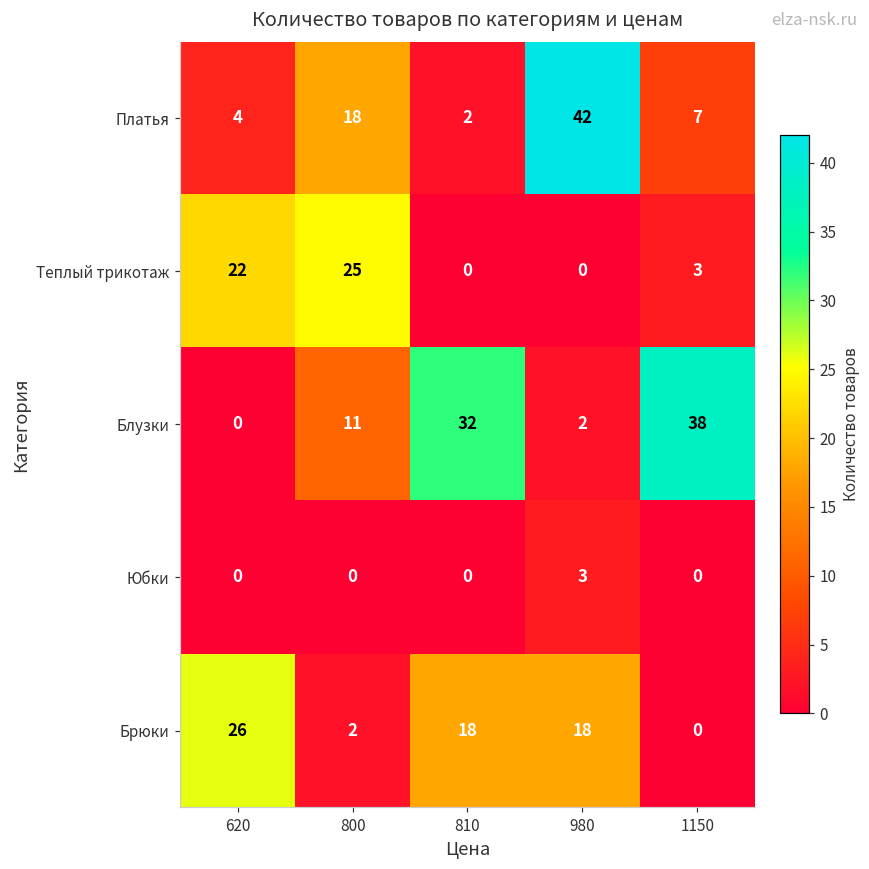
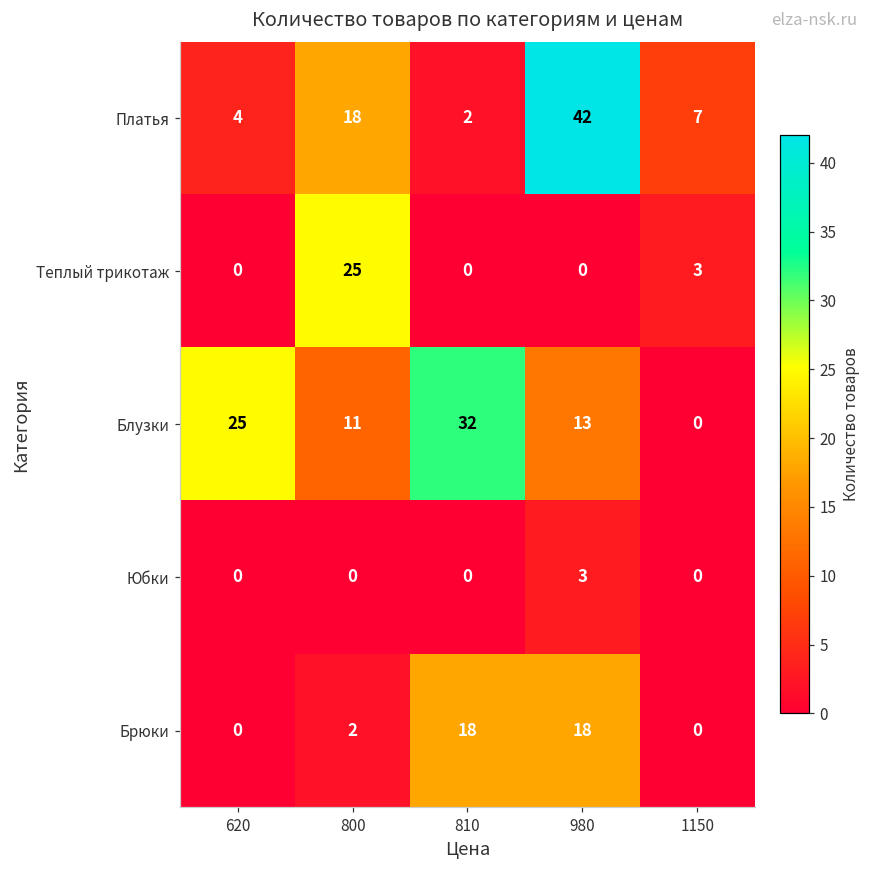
  {
    "Платья": {
      "620": 4,
      "800": 18,
      "810": 2,
      "980": 42,
      "1150": 7
    },
    "Теплый трикотаж": {
-     "620": 22,
+     "620": 0,
      "800": 25,
      "810": 0,
      "980": 0,
      "1150": 3
    },
    "Блузки": {
-     "620": 0,
+     "620": 25,
      "800": 11,
      "810": 32,
-     "980": 2,
-     "1150": 38
+     "980": 13,
+     "1150": 0
    },
    "Юбки": {
      "620": 0,
      "800": 0,
      "810": 0,
      "980": 3,
      "1150": 0
    },
    "Брюки": {
-     "620": 26,
+     "620": 0,
      "800": 2,
      "810": 18,
      "980": 18,
      "1150": 0
    }
  }
